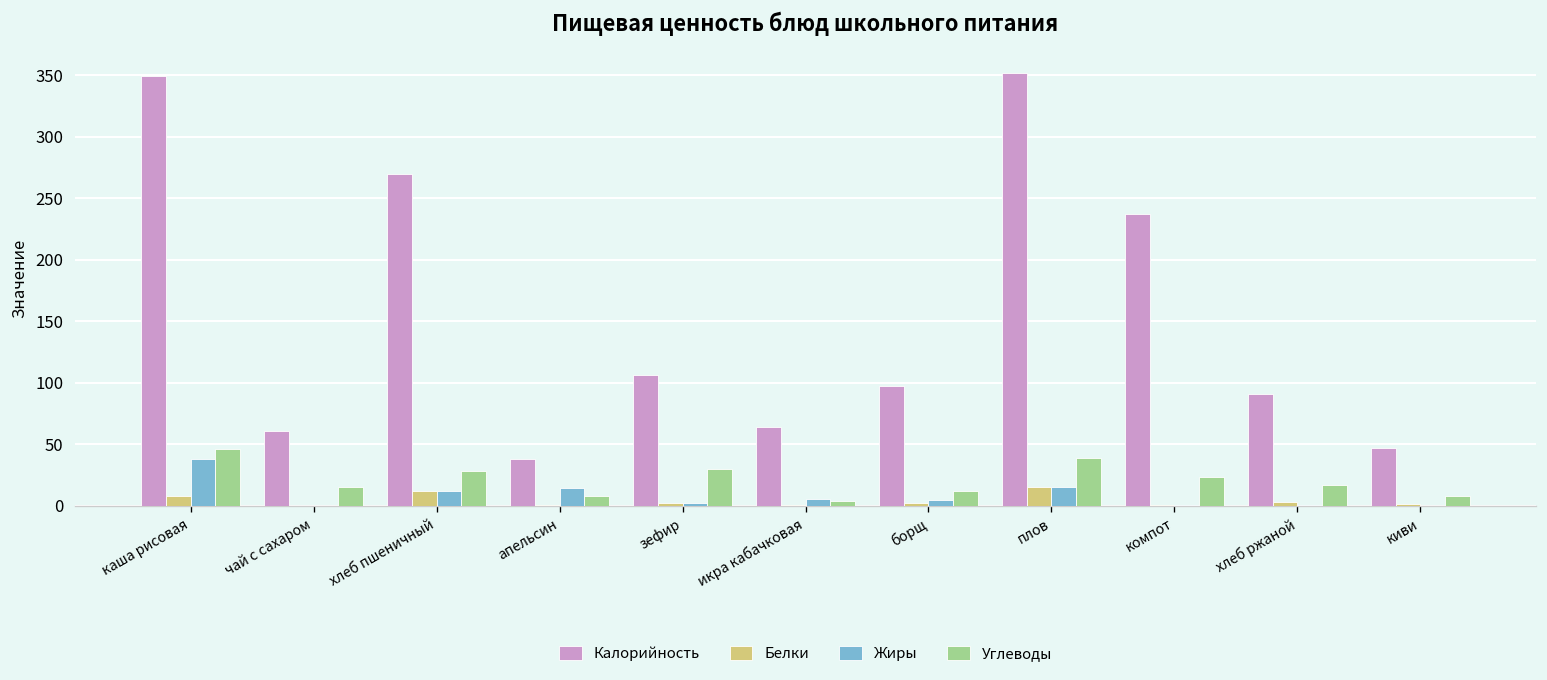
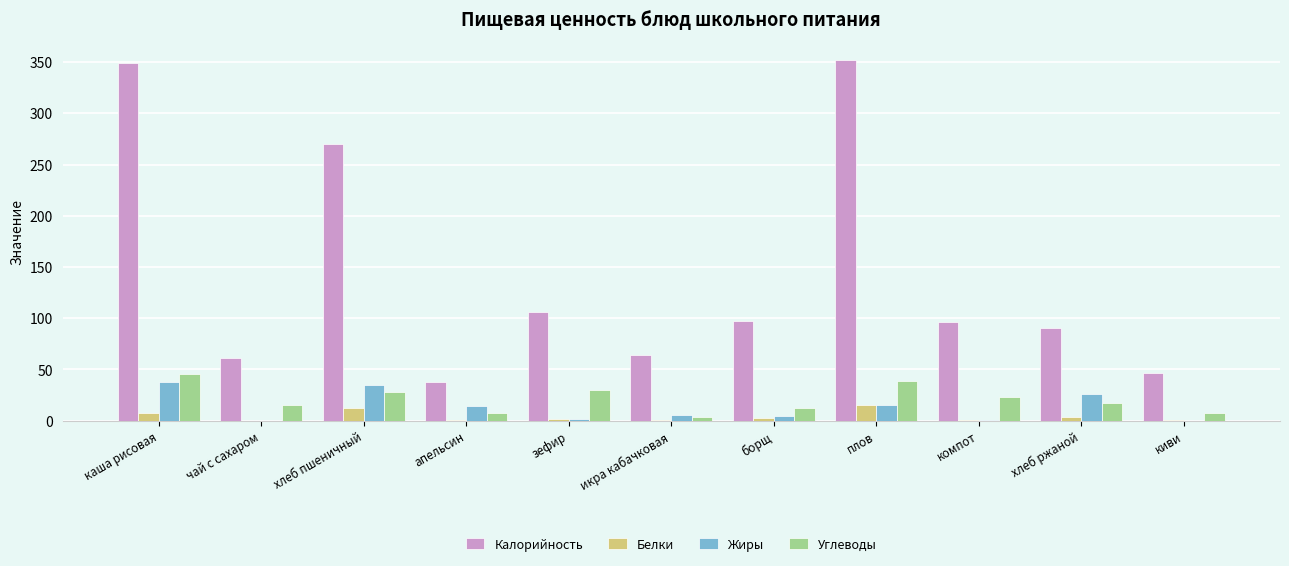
  {
    "Калорийность": {
      "каша рисовая": 349,
      "чай с сахаром": 61,
      "хлеб пшеничный": 270,
      "апельсин": 38,
      "зефир": 106,
      "икра кабачковая": 64,
      "борщ": 97,
      "плов": 352,
-     "компот": 237,
+     "компот": 96,
      "хлеб ржаной": 91,
      "киви": 47
    },
    "Жиры": {
      "каша рисовая": 38,
      "чай с сахаром": 0,
-     "хлеб пшеничный": 12,
+     "хлеб пшеничный": 35,
      "апельсин": 14,
      "икра кабачковая": 5,
      "борщ": 5,
      "плов": 15,
-     "хлеб ржаной": 1,
+     "хлеб ржаной": 26,
      "киви": 0
    }
  }
